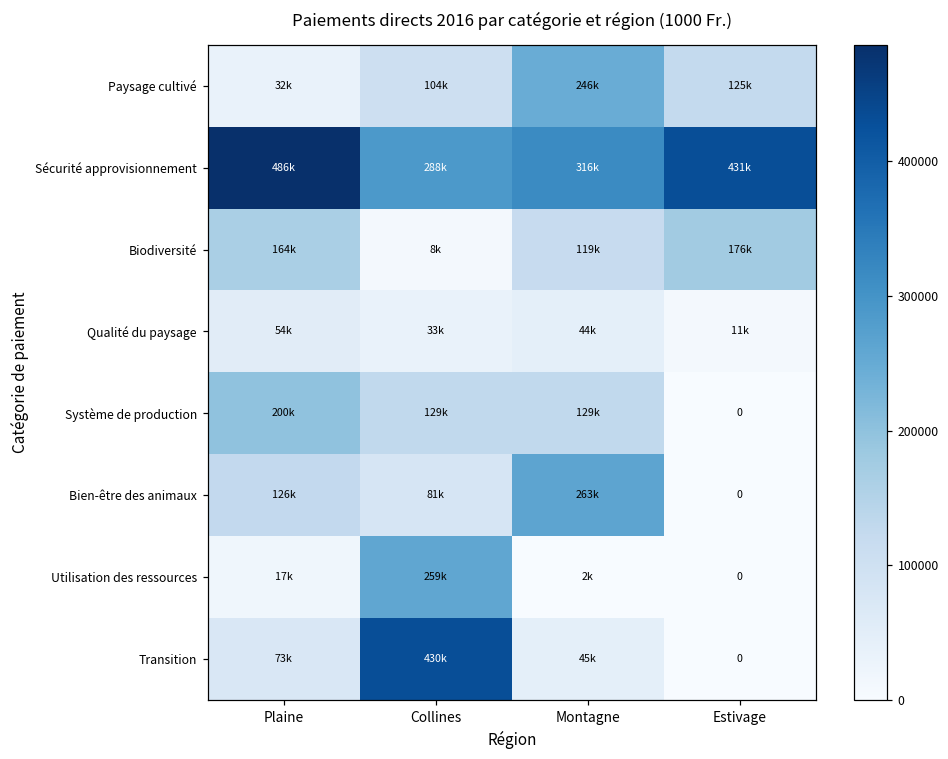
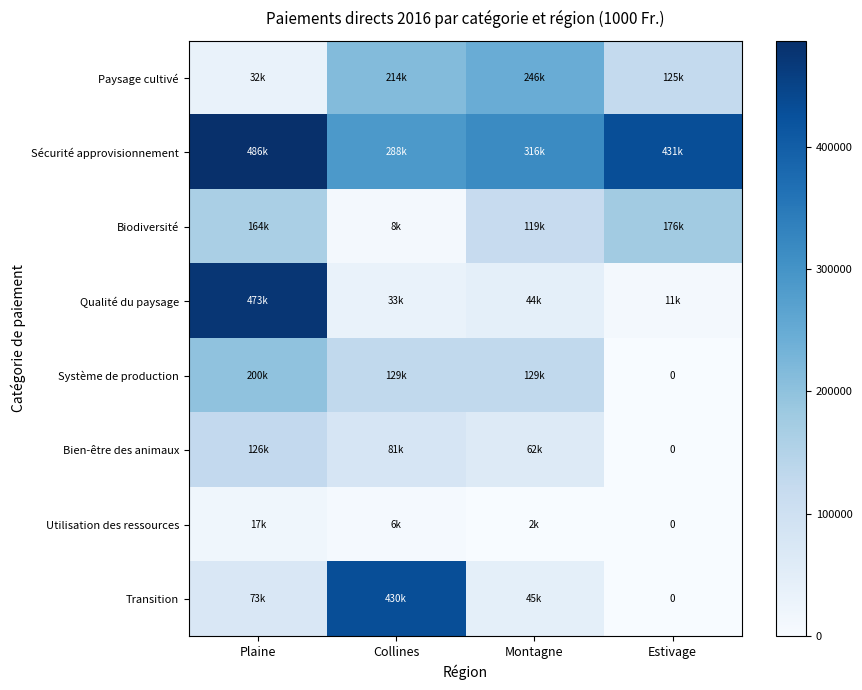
  {
    "Paysage cultivé": {
      "Plaine": "32k",
-     "Collines": "104k",
+     "Collines": "214k",
      "Montagne": "246k",
      "Estivage": "125k"
    },
    "Sécurité approvisionnement": {
      "Plaine": "486k",
      "Collines": "288k",
      "Montagne": "316k",
      "Estivage": "431k"
    },
    "Biodiversité": {
      "Plaine": "164k",
      "Collines": "8k",
      "Montagne": "119k",
      "Estivage": "176k"
    },
    "Qualité du paysage": {
-     "Plaine": "54k",
+     "Plaine": "473k",
      "Collines": "33k",
      "Montagne": "44k",
      "Estivage": "11k"
    },
    "Système de production": {
      "Plaine": "200k",
      "Collines": "129k",
      "Montagne": "129k",
      "Estivage": "0"
    },
    "Bien-être des animaux": {
      "Plaine": "126k",
      "Collines": "81k",
-     "Montagne": "263k",
+     "Montagne": "62k",
      "Estivage": "0"
    },
    "Utilisation des ressources": {
      "Plaine": "17k",
-     "Collines": "259k",
+     "Collines": "6k",
      "Montagne": "2k",
      "Estivage": "0"
    },
    "Transition": {
      "Plaine": "73k",
      "Collines": "430k",
      "Montagne": "45k",
      "Estivage": "0"
    }
  }
